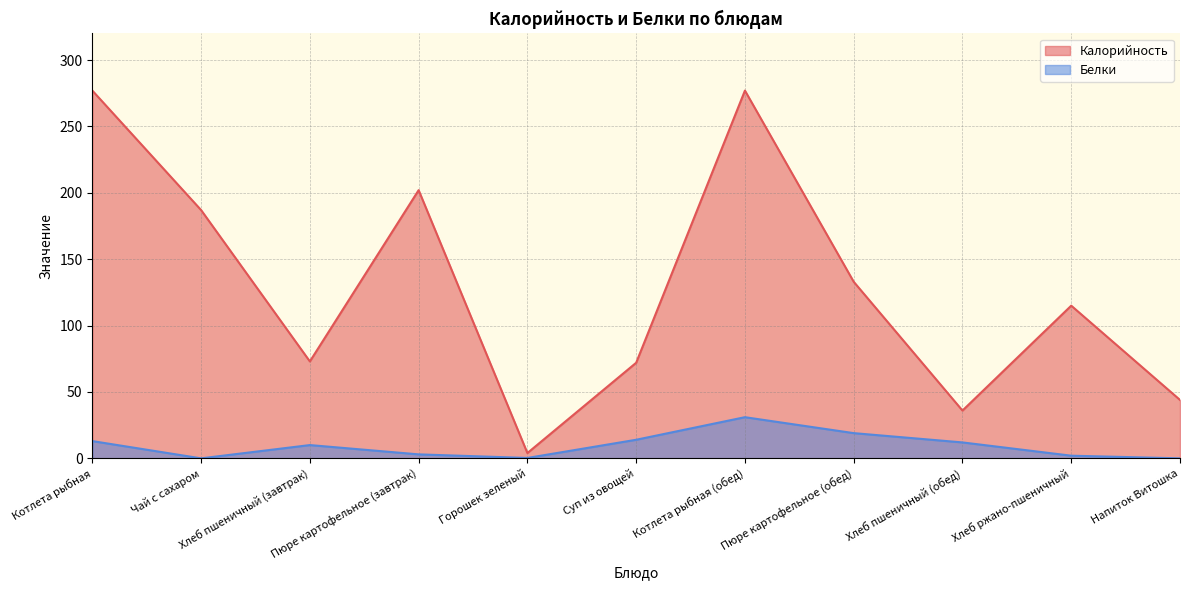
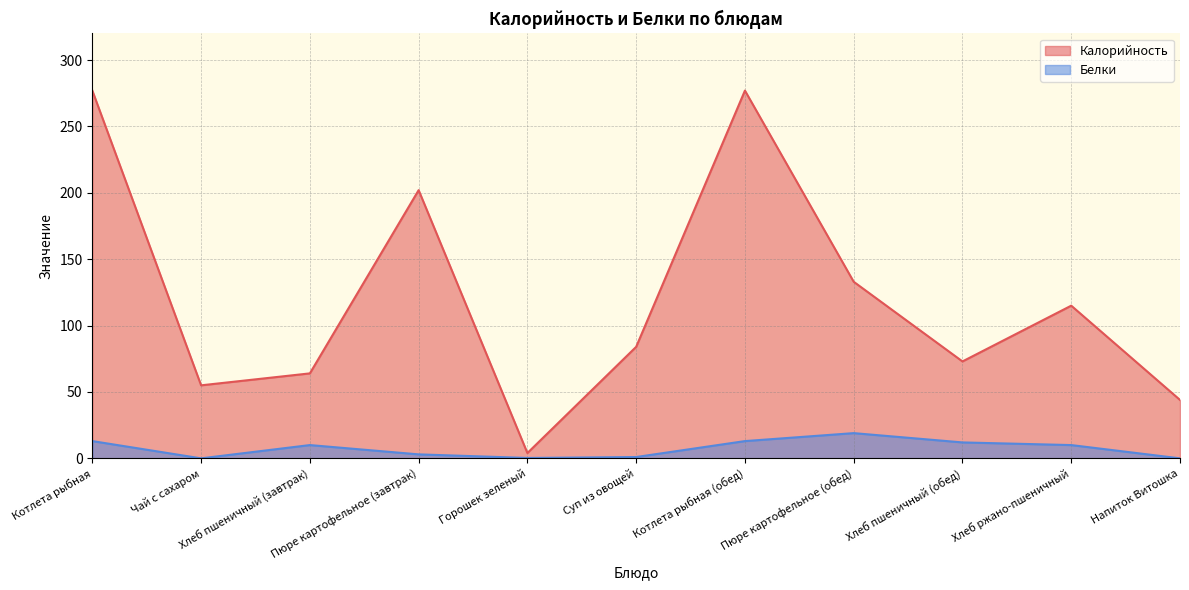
  {
    "Калорийность": {
      "Котлета рыбная": 277,
-     "Чай с сахаром": 187,
-     "Хлеб пшеничный (завтрак)": 73,
+     "Чай с сахаром": 55,
+     "Хлеб пшеничный (завтрак)": 64,
      "Пюре картофельное (завтрак)": 202,
      "Горошек зеленый": 4,
-     "Суп из овощей": 72,
+     "Суп из овощей": 84,
      "Котлета рыбная (обед)": 277,
      "Пюре картофельное (обед)": 133,
-     "Хлеб пшеничный (обед)": 36,
+     "Хлеб пшеничный (обед)": 73,
      "Хлеб ржано-пшеничный": 115,
      "Напиток Витошка": 44
    },
    "Белки": {
      "Котлета рыбная": 13,
      "Чай с сахаром": 0,
      "Хлеб пшеничный (завтрак)": 10,
      "Пюре картофельное (завтрак)": 3,
      "Горошек зеленый": 0,
-     "Суп из овощей": 14,
-     "Котлета рыбная (обед)": 31,
+     "Суп из овощей": 1,
+     "Котлета рыбная (обед)": 13,
      "Пюре картофельное (обед)": 19,
      "Хлеб пшеничный (обед)": 12,
-     "Хлеб ржано-пшеничный": 2,
+     "Хлеб ржано-пшеничный": 10,
      "Напиток Витошка": 0
    }
  }
